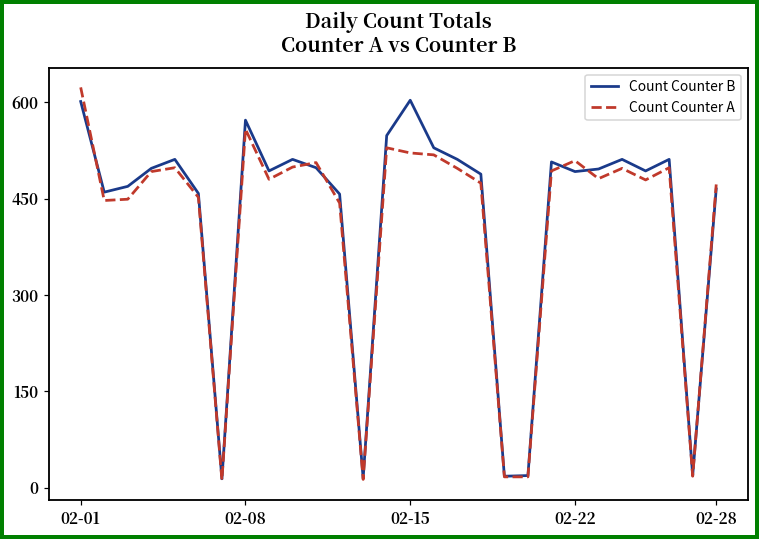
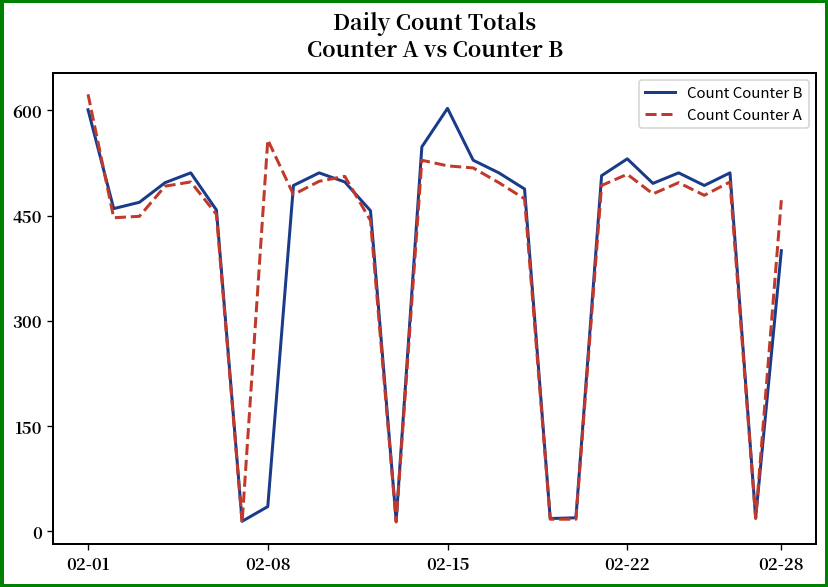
  {
    "Count Counter B": {
      "02-01": 600,
-     "02-08": 570,
+     "02-08": 40,
      "02-15": 600,
-     "02-22": 490,
-     "02-28": 470
+     "02-22": 530,
+     "02-28": 400
    },
    "Count Counter A": {
      "02-01": 620,
      "02-08": 560,
      "02-15": 520,
      "02-22": 510,
      "02-28": 470
    }
  }
